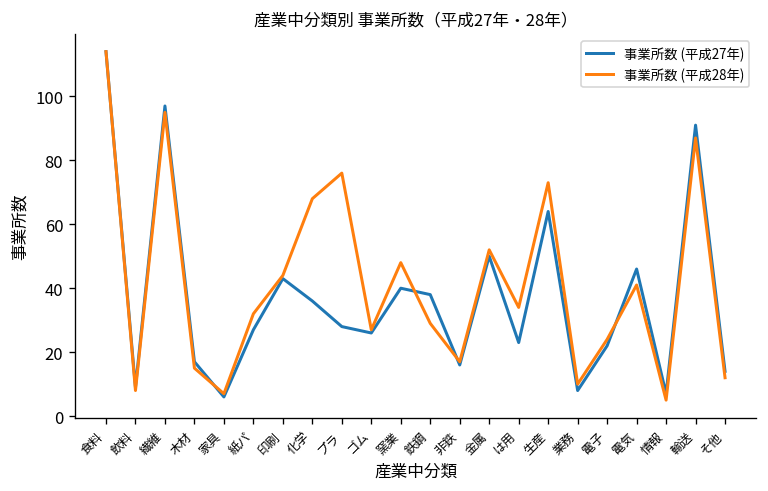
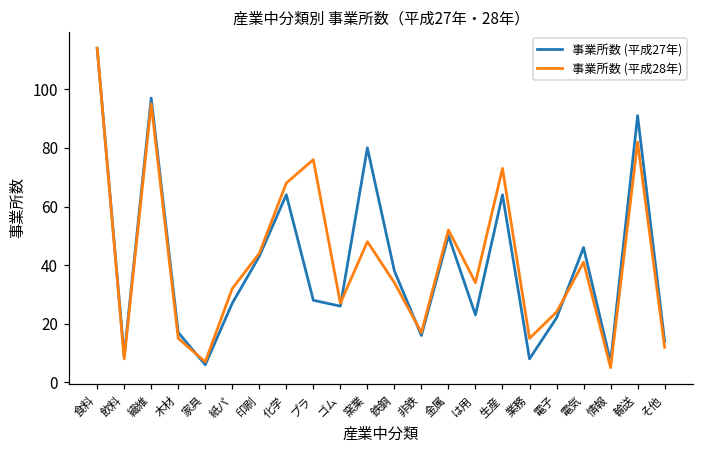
  {
    "事業所数 (平成27年)": {
      "飲料": 9,
      "繊維": 97,
      "木材": 17,
      "家具": 6,
      "紙パ": 27,
      "印刷": 43,
-     "化学": 36,
+     "化学": 64,
      "プラ": 28,
      "ゴム": 26,
-     "窯業": 40,
+     "窯業": 80,
      "鉄鋼": 38,
      "非鉄": 16,
      "金属": 50,
      "は用": 23,
      "生産": 64,
      "業務": 8,
      "電子": 22,
      "電気": 46,
      "情報": 7,
      "輸送": 91,
      "そ他": 14
    },
    "事業所数 (平成28年)": {
      "飲料": 8,
      "繊維": 95,
      "木材": 15,
      "家具": 7,
      "紙パ": 32,
      "印刷": 44,
      "化学": 68,
      "プラ": 76,
      "ゴム": 27,
      "窯業": 48,
-     "鉄鋼": 29,
+     "鉄鋼": 34,
      "非鉄": 17,
      "金属": 52,
      "は用": 34,
      "生産": 73,
-     "業務": 10,
+     "業務": 15,
      "電子": 24,
      "電気": 41,
      "情報": 5,
-     "輸送": 87,
+     "輸送": 82,
      "そ他": 12
    }
  }
